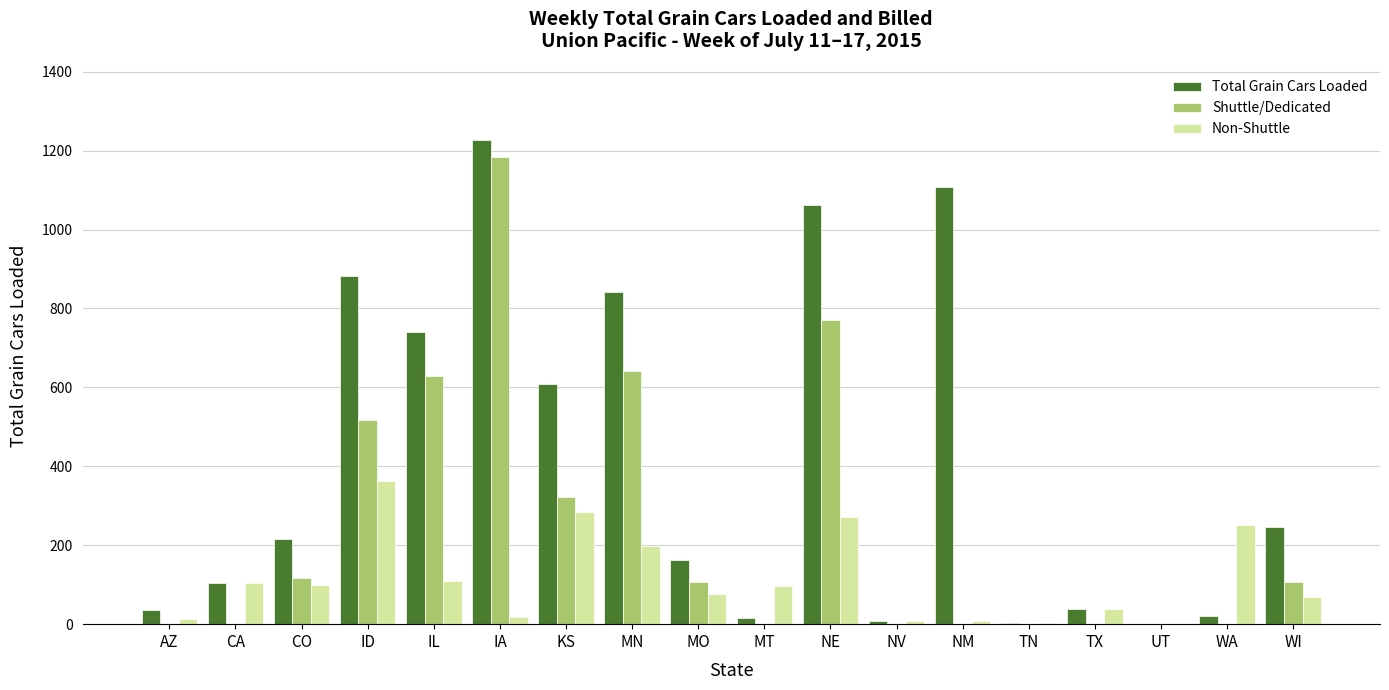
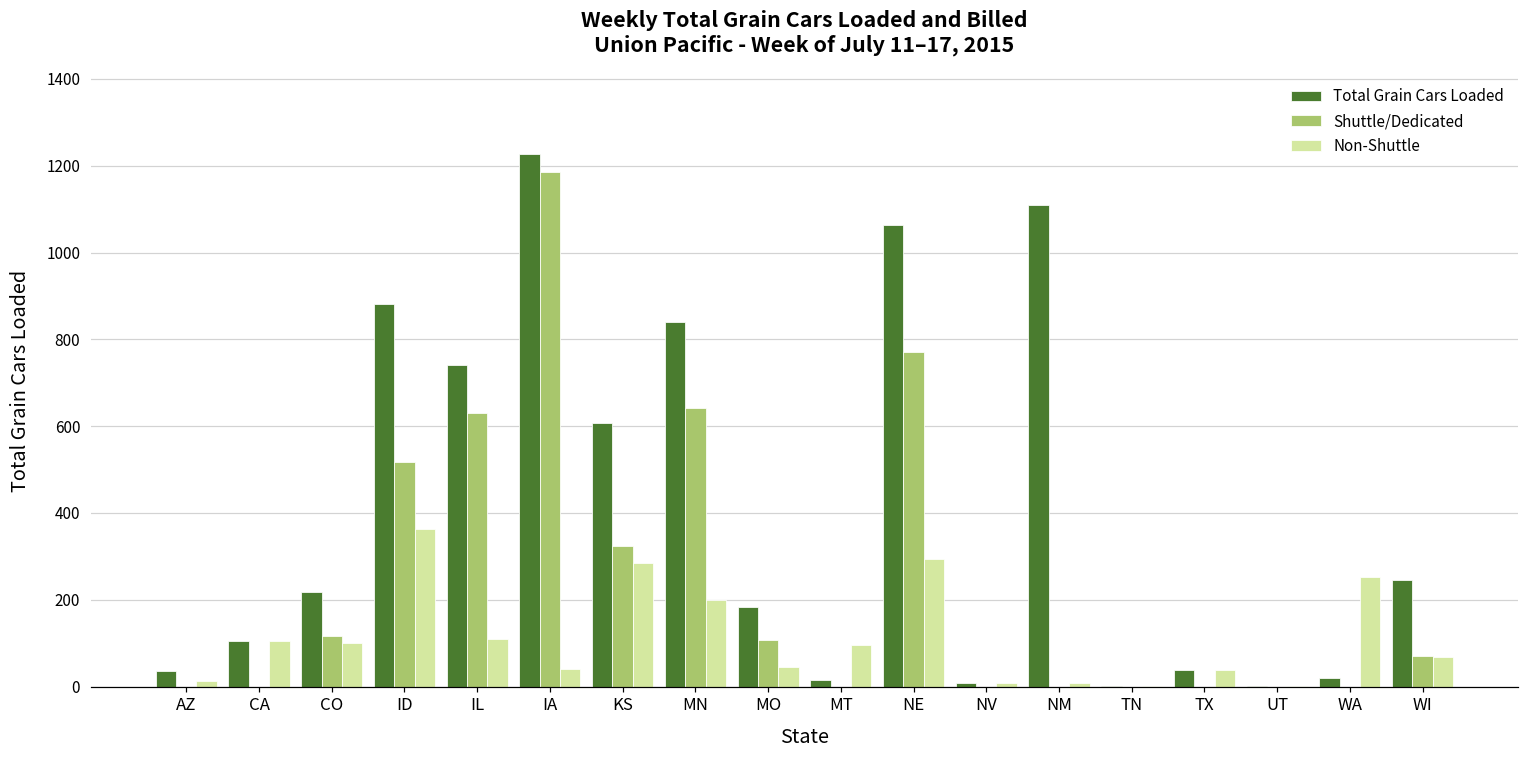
  {
    "Total Grain Cars Loaded": {
      "AZ": 40,
      "CA": 110,
      "CO": 220,
      "ID": 880,
      "IL": 740,
      "IA": 1230,
      "KS": 610,
      "MN": 840,
-     "MO": 160,
+     "MO": 180,
      "MT": 20,
      "NE": 1060,
      "NV": 10,
      "NM": 1110,
      "TX": 40,
      "WA": 20,
      "WI": 250
    },
    "Shuttle/Dedicated": {
      "AZ": 0,
      "CA": 0,
      "CO": 120,
      "ID": 520,
      "IL": 630,
      "IA": 1190,
      "KS": 320,
      "MN": 640,
      "MO": 110,
      "MT": 0,
      "NE": 770,
      "NV": 0,
      "NM": 0,
      "TN": 0,
      "TX": 0,
      "UT": 0,
      "WA": 0,
-     "WI": 110
+     "WI": 70
    },
    "Non-Shuttle": {
      "AZ": 10,
      "CA": 110,
      "CO": 100,
      "ID": 360,
      "IL": 110,
-     "IA": 20,
+     "IA": 40,
      "KS": 290,
      "MN": 200,
-     "MO": 80,
+     "MO": 40,
      "MT": 100,
-     "NE": 270,
+     "NE": 290,
      "NV": 10,
      "NM": 10,
      "TX": 40,
      "WA": 250,
      "WI": 70
    }
  }
